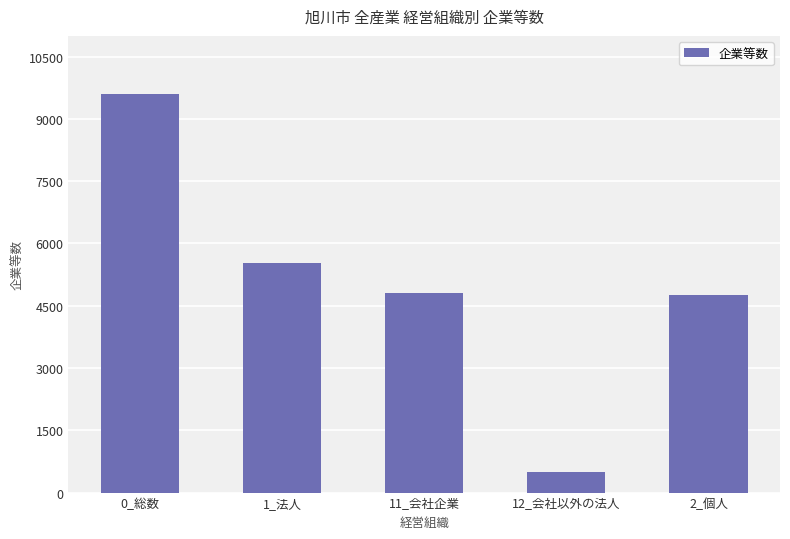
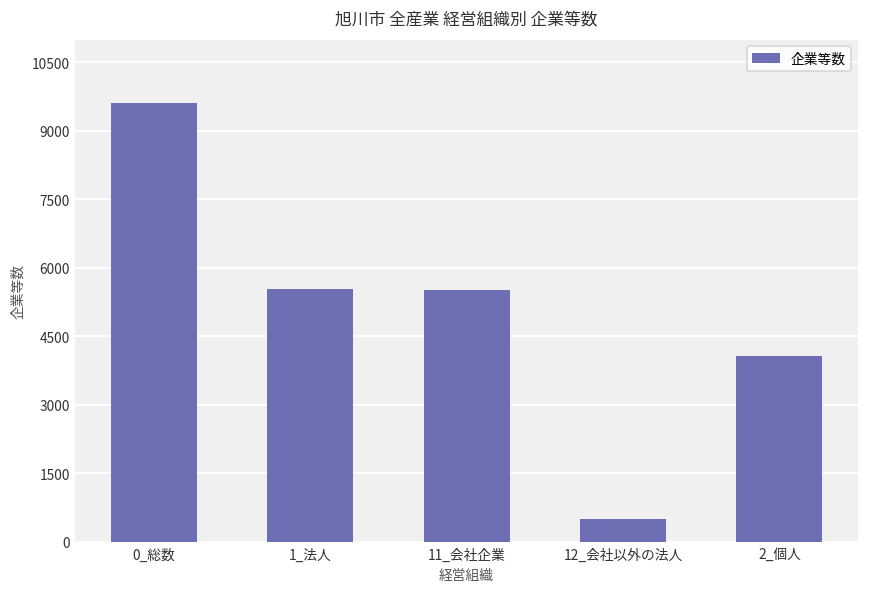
  {
    "0_総数": 9600,
    "1_法人": 5500,
-   "11_会社企業": 4800,
+   "11_会社企業": 5500,
    "12_会社以外の法人": 500,
-   "2_個人": 4800
+   "2_個人": 4100
  }
